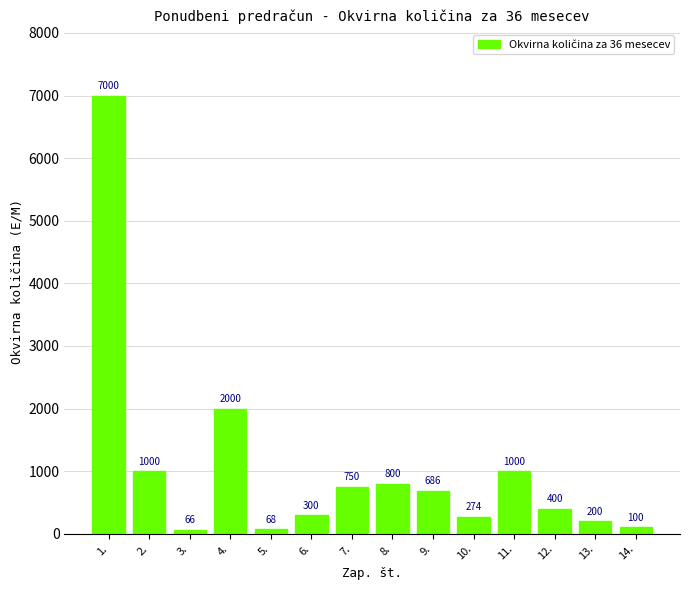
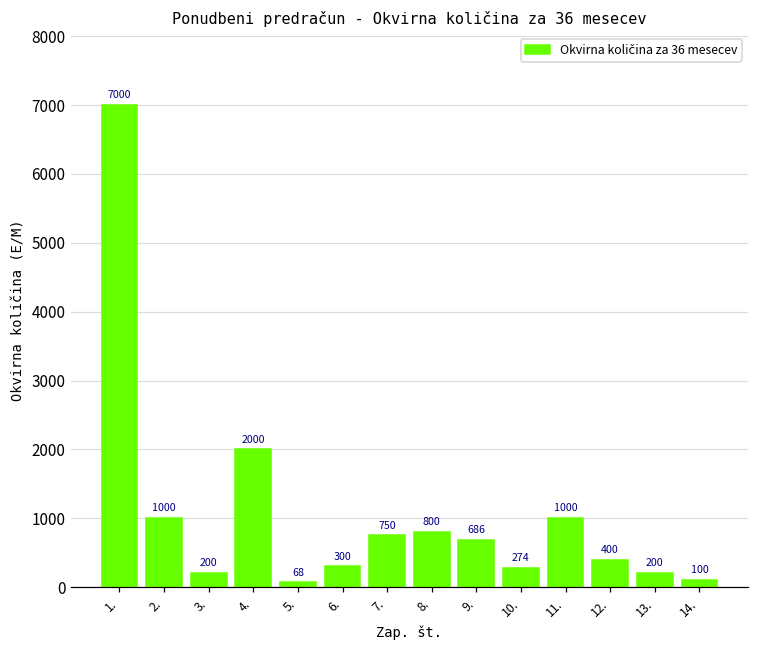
  {
    "1.": 7000,
    "2.": 1000,
-   "3.": 66,
+   "3.": 200,
    "4.": 2000,
    "5.": 68,
    "6.": 300,
    "7.": 750,
    "8.": 800,
    "9.": 686,
    "10.": 274,
    "11.": 1000,
    "12.": 400,
    "13.": 200,
    "14.": 100
  }
